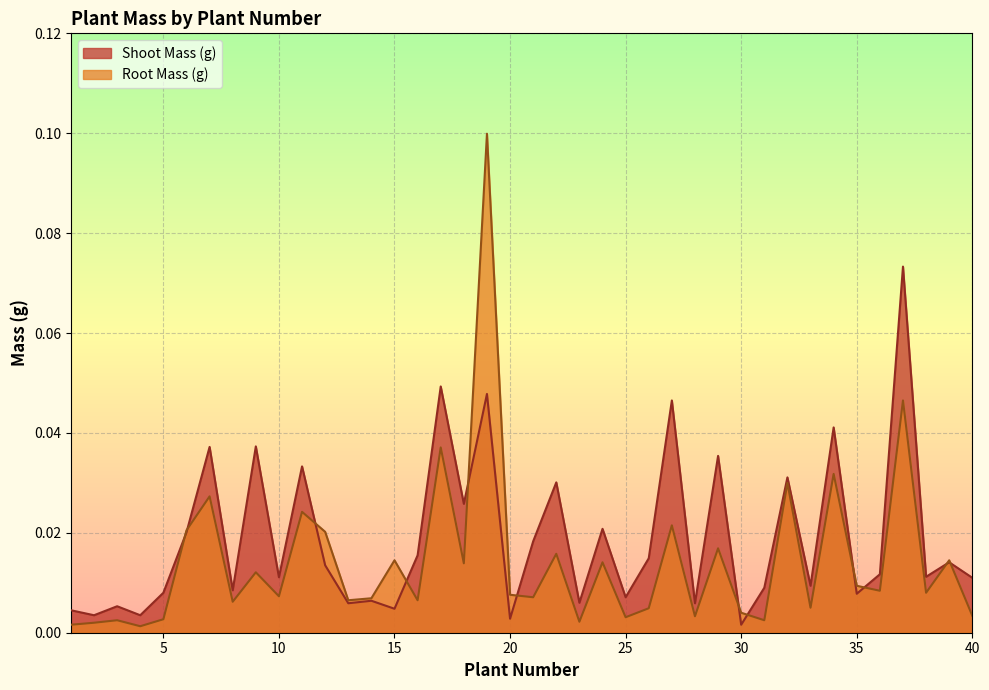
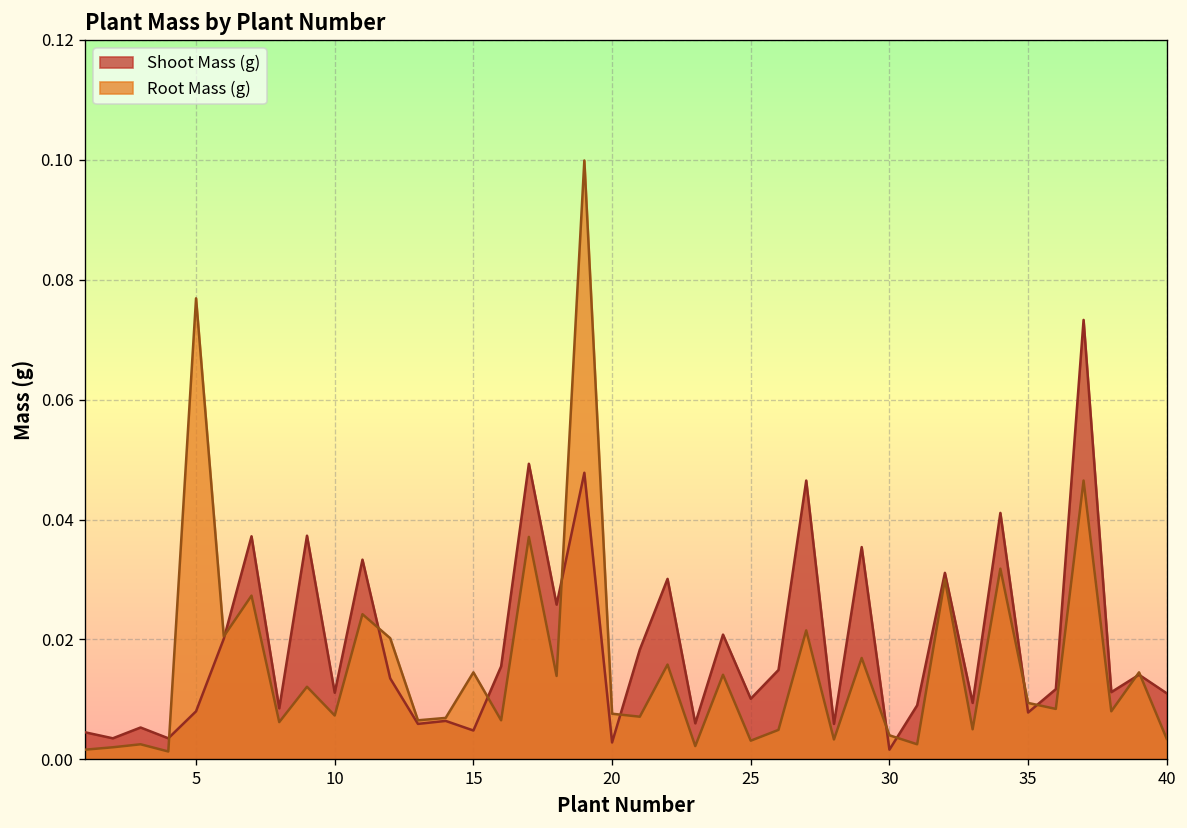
  {
    "Shoot Mass (g)": {
      "5": 0.008,
      "10": 0.011,
      "15": 0.005,
      "20": 0.003,
-     "25": 0.007,
+     "25": 0.010,
      "30": 0.002,
      "35": 0.008,
      "40": 0.011
    },
    "Root Mass (g)": {
-     "5": 0.003,
+     "5": 0.077,
      "10": 0.007,
      "15": 0.015,
      "20": 0.008,
      "25": 0.003,
      "30": 0.004,
      "35": 0.009,
      "40": 0.003
    }
  }
